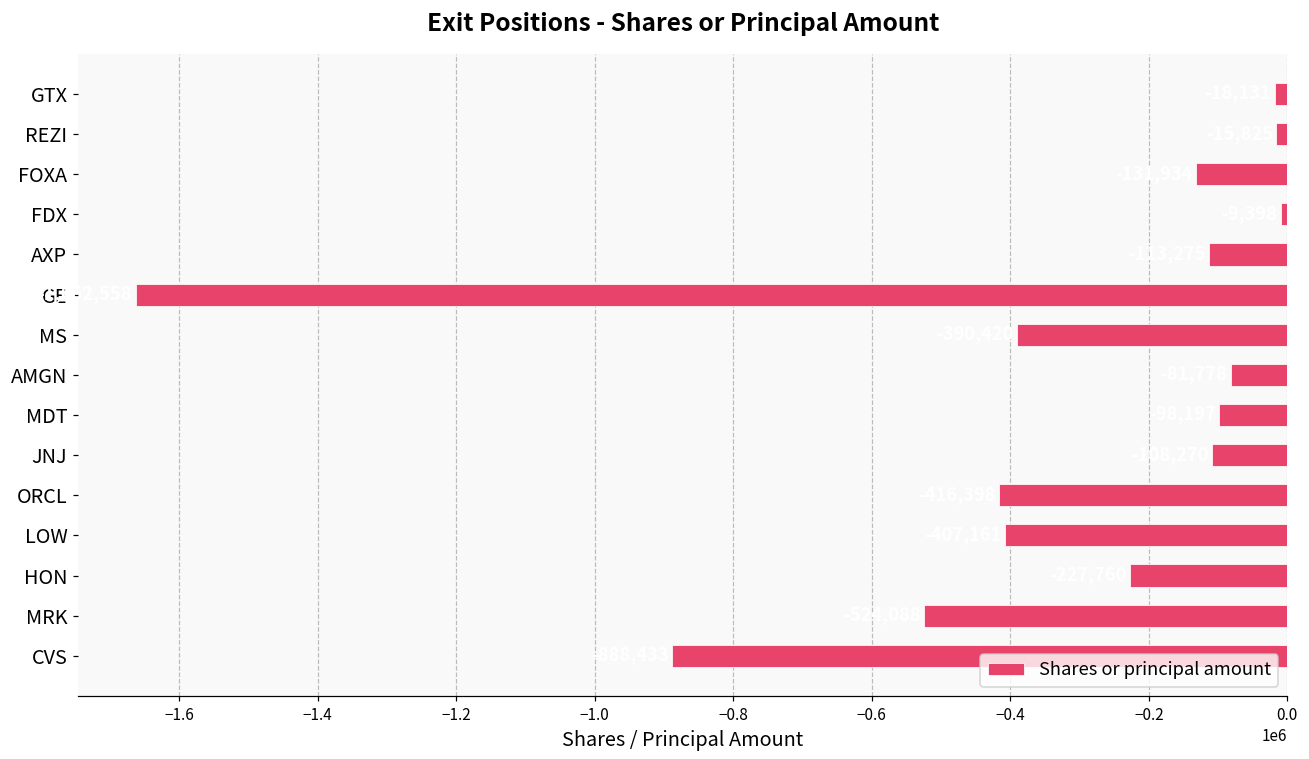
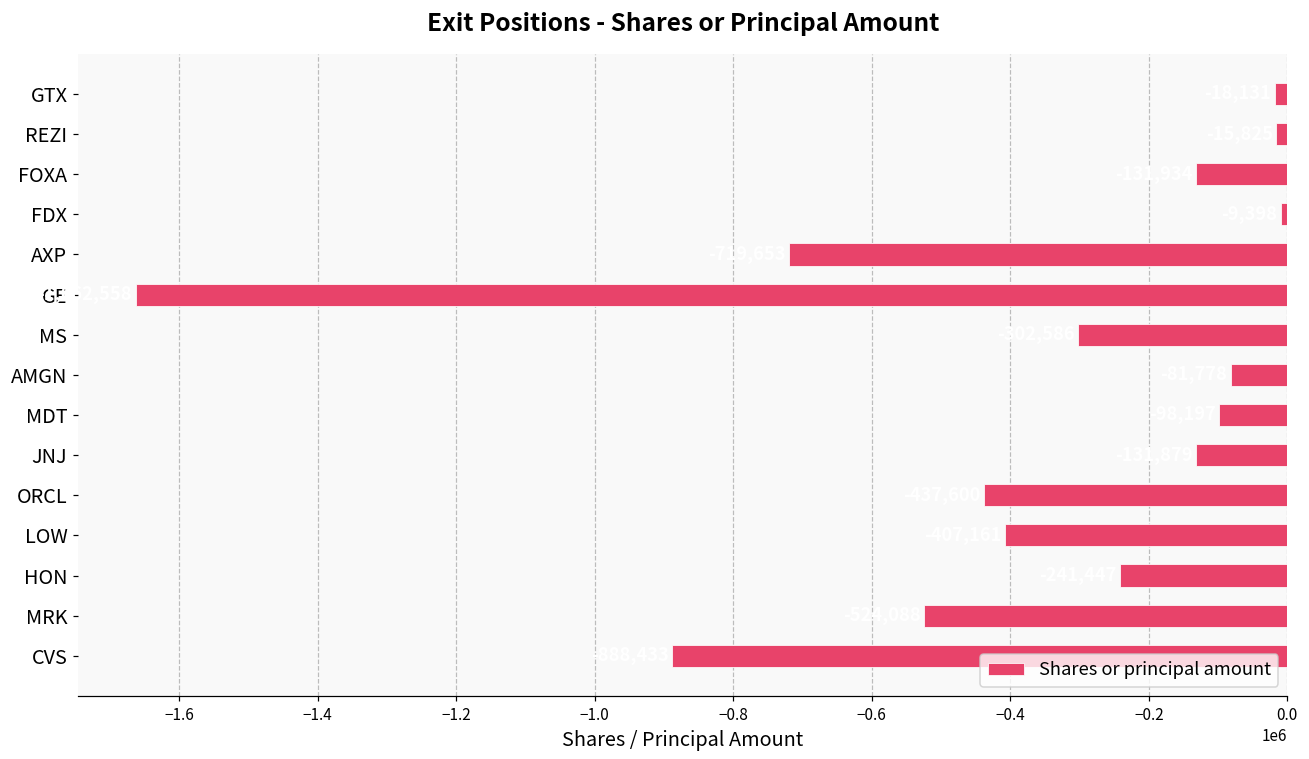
  {
    "GTX": -20000,
    "REZI": -20000,
    "FOXA": -130000,
    "FDX": -10000,
-   "AXP": -110000,
+   "AXP": -720000,
    "GE": -1660000,
-   "MS": -390000,
+   "MS": -300000,
    "AMGN": -80000,
    "MDT": -100000,
-   "JNJ": -110000,
-   "ORCL": -420000,
+   "JNJ": -130000,
+   "ORCL": -440000,
    "LOW": -410000,
-   "HON": -230000,
+   "HON": -240000,
    "MRK": -520000,
    "CVS": -890000
  }
